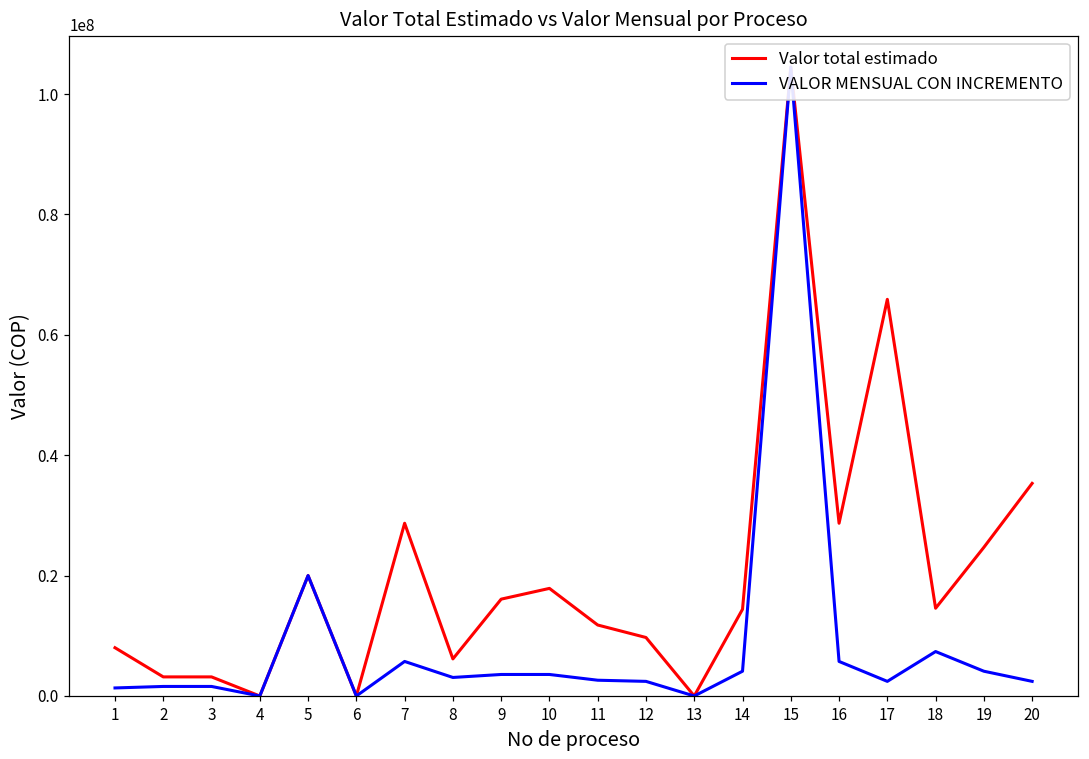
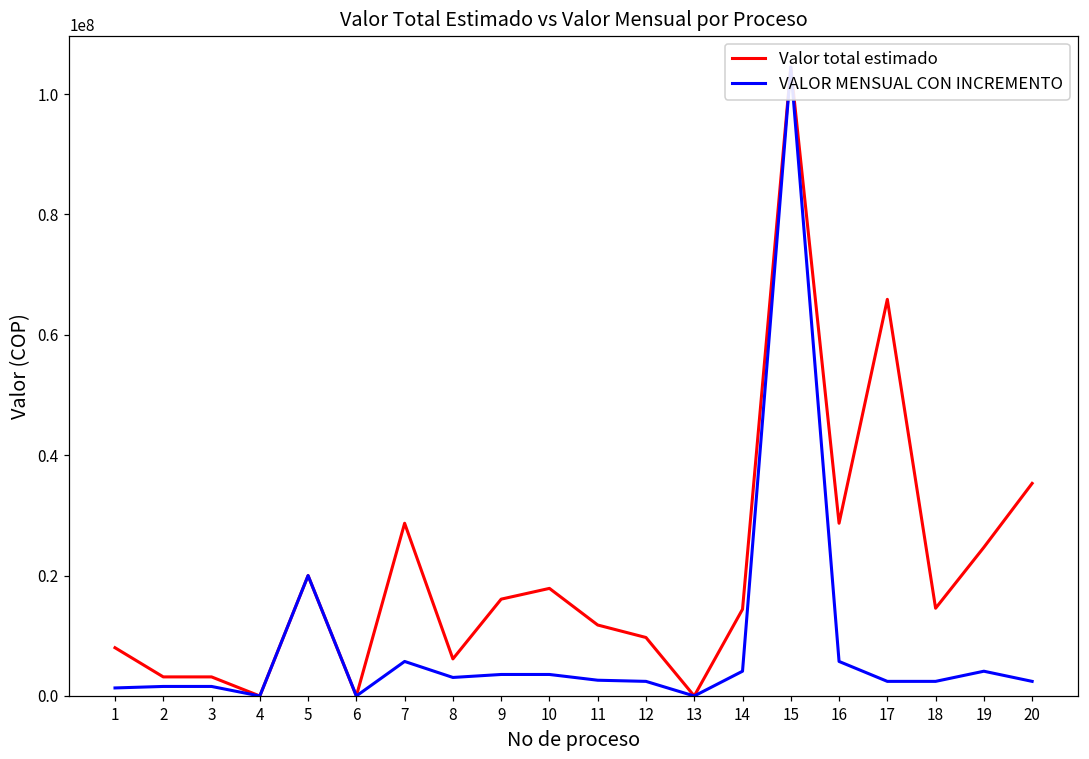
  {
    "Valor total estimado": {
      "1": 8000000,
      "2": 3000000,
      "3": 3000000,
      "7": 29000000,
      "8": 6000000,
      "9": 16000000,
      "10": 18000000,
      "11": 12000000,
      "12": 10000000,
      "14": 14000000,
      "16": 29000000,
      "17": 66000000,
      "18": 15000000,
      "19": 25000000,
      "20": 35000000
    },
    "VALOR MENSUAL CON INCREMENTO": {
      "1": 1000000,
      "2": 2000000,
      "3": 2000000,
      "7": 6000000,
      "8": 3000000,
      "9": 4000000,
      "10": 4000000,
      "11": 3000000,
      "12": 2000000,
      "14": 4000000,
      "16": 6000000,
      "17": 2000000,
-     "18": 7000000,
+     "18": 2000000,
      "19": 4000000,
      "20": 2000000
    }
  }
